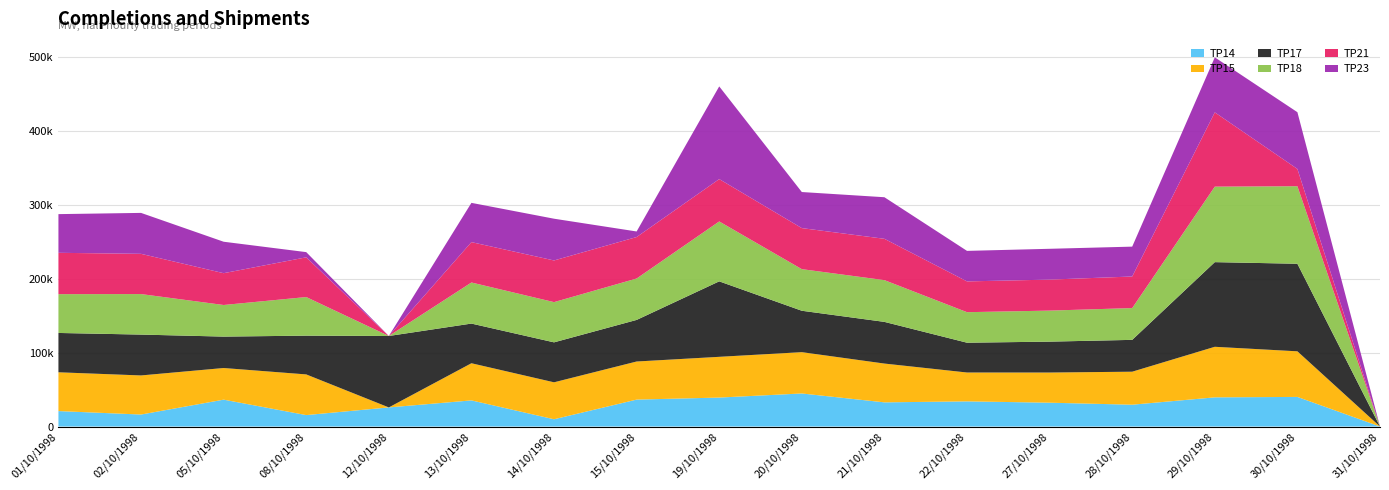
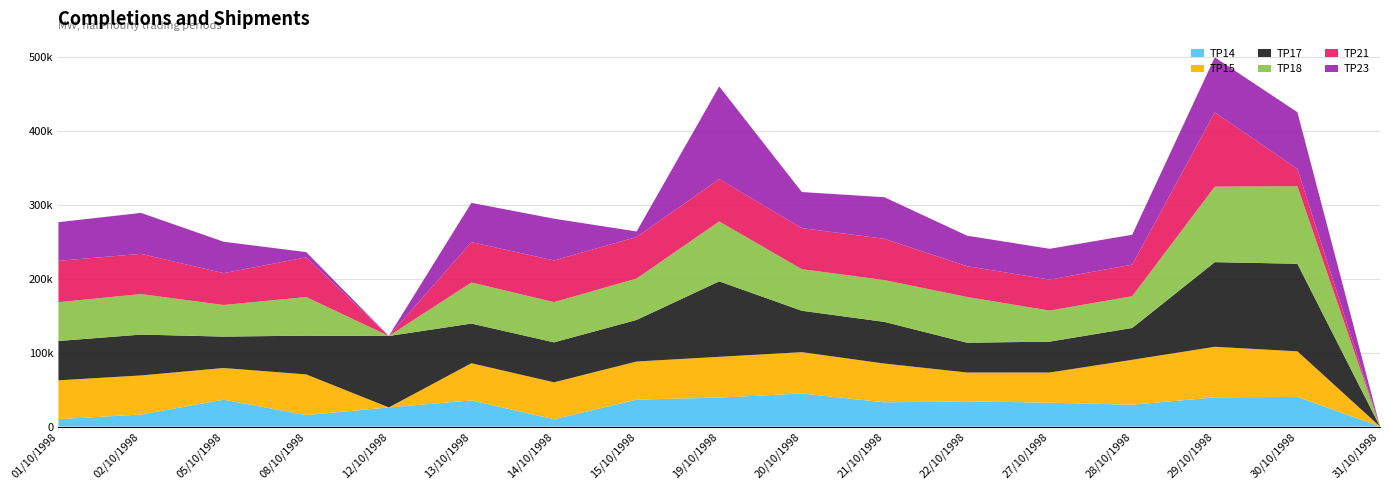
  {
    "TP14": {
-     "01/10/1998": 20000,
+     "01/10/1998": 10000,
      "02/10/1998": 20000,
      "05/10/1998": 40000,
      "08/10/1998": 20000,
      "13/10/1998": 40000,
      "14/10/1998": 10000,
      "15/10/1998": 40000,
      "19/10/1998": 40000,
      "20/10/1998": 40000,
      "21/10/1998": 30000,
      "22/10/1998": 30000,
      "27/10/1998": 30000,
      "28/10/1998": 30000,
      "29/10/1998": 40000,
      "30/10/1998": 40000
    },
    "TP15": {
      "01/10/1998": 50000,
      "02/10/1998": 50000,
      "05/10/1998": 40000,
      "08/10/1998": 60000,
      "13/10/1998": 50000,
      "14/10/1998": 50000,
      "15/10/1998": 50000,
      "19/10/1998": 60000,
      "20/10/1998": 60000,
      "21/10/1998": 50000,
      "22/10/1998": 40000,
      "27/10/1998": 40000,
-     "28/10/1998": 40000,
+     "28/10/1998": 60000,
      "29/10/1998": 70000,
      "30/10/1998": 60000
    },
    "TP17": {
      "01/10/1998": 50000,
      "02/10/1998": 60000,
      "05/10/1998": 40000,
      "08/10/1998": 50000,
      "13/10/1998": 50000,
      "14/10/1998": 50000,
      "15/10/1998": 60000,
      "19/10/1998": 100000,
      "20/10/1998": 60000,
      "21/10/1998": 60000,
      "22/10/1998": 40000,
      "27/10/1998": 40000,
      "28/10/1998": 40000,
      "29/10/1998": 110000,
      "30/10/1998": 120000
    },
    "TP18": {
      "01/10/1998": 50000,
      "02/10/1998": 50000,
      "05/10/1998": 40000,
      "08/10/1998": 50000,
      "13/10/1998": 60000,
      "14/10/1998": 50000,
      "15/10/1998": 60000,
      "19/10/1998": 80000,
      "20/10/1998": 60000,
      "21/10/1998": 60000,
-     "22/10/1998": 40000,
+     "22/10/1998": 60000,
      "27/10/1998": 40000,
      "28/10/1998": 40000,
      "29/10/1998": 100000,
      "30/10/1998": 100000
    },
    "TP21": {
      "01/10/1998": 60000,
      "02/10/1998": 50000,
      "05/10/1998": 40000,
      "08/10/1998": 50000,
      "13/10/1998": 50000,
      "14/10/1998": 60000,
      "15/10/1998": 60000,
      "19/10/1998": 60000,
      "20/10/1998": 60000,
      "21/10/1998": 60000,
      "22/10/1998": 40000,
      "27/10/1998": 40000,
      "28/10/1998": 40000,
      "29/10/1998": 100000,
      "30/10/1998": 20000
    },
    "TP23": {
      "01/10/1998": 50000,
      "02/10/1998": 60000,
      "05/10/1998": 40000,
      "08/10/1998": 10000,
      "13/10/1998": 50000,
      "14/10/1998": 60000,
      "15/10/1998": 10000,
      "19/10/1998": 130000,
      "20/10/1998": 50000,
      "21/10/1998": 60000,
      "22/10/1998": 40000,
      "27/10/1998": 40000,
      "28/10/1998": 40000,
      "29/10/1998": 70000,
      "30/10/1998": 80000
    }
  }
